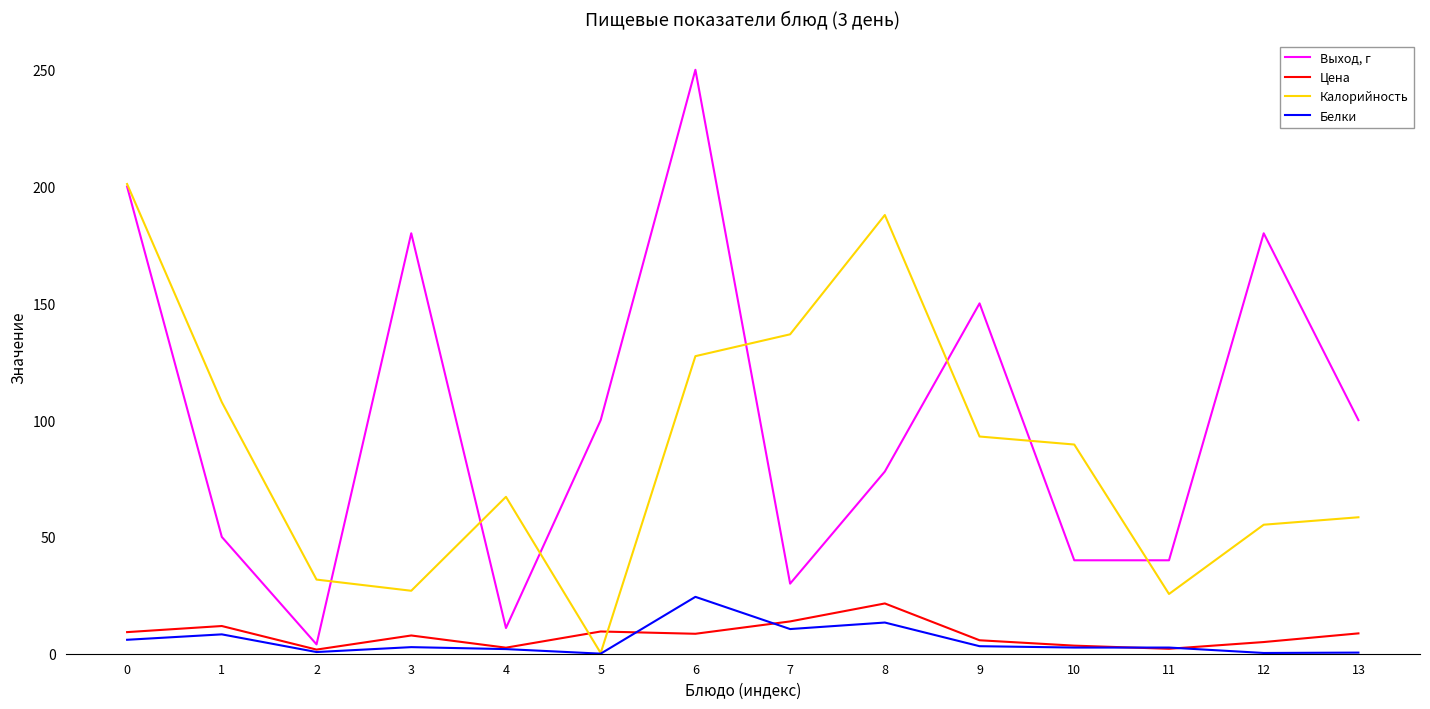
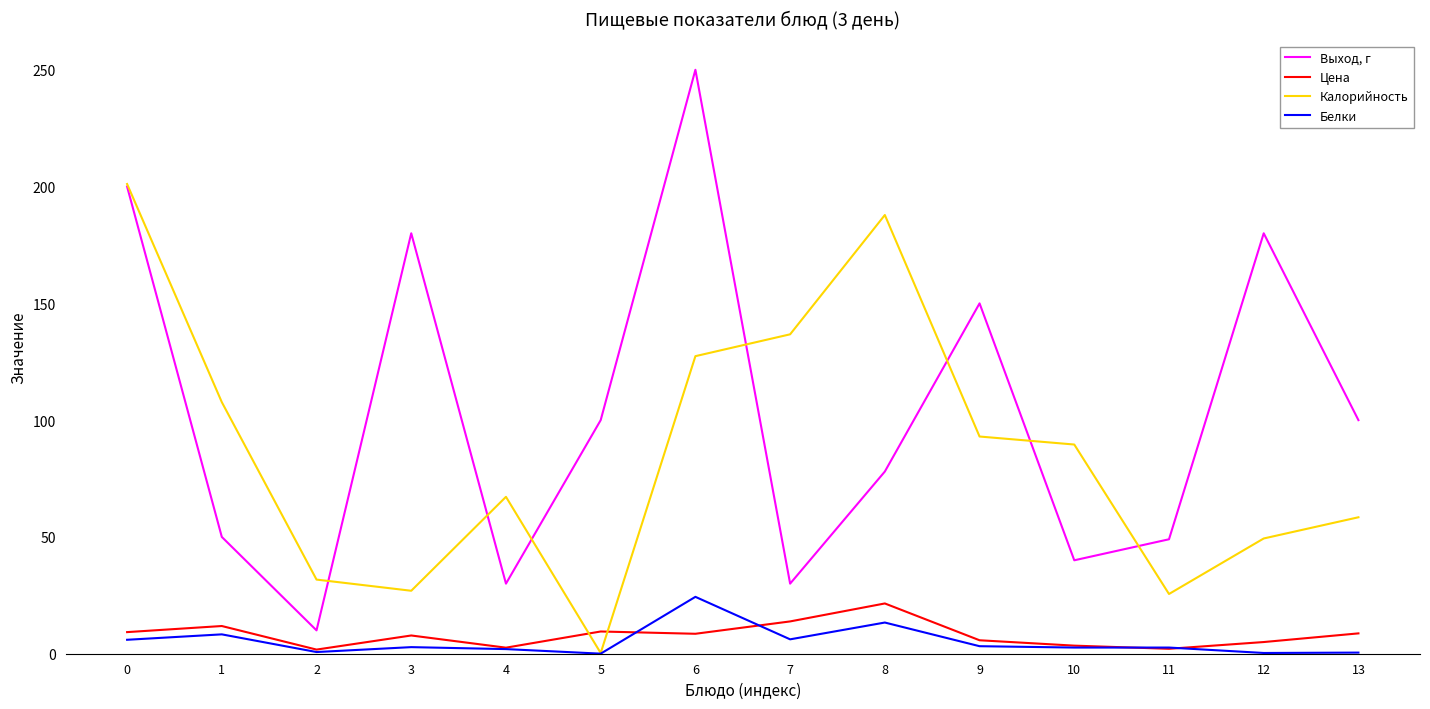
  {
    "Выход, г": {
      "0": 200,
      "1": 50,
-     "2": 4,
+     "2": 10,
      "3": 180,
-     "4": 11,
+     "4": 30,
      "5": 100,
      "6": 250,
      "7": 30,
      "8": 78,
      "9": 150,
      "10": 40,
-     "11": 40,
+     "11": 49,
      "12": 180,
      "13": 100
    },
    "Цена": {
      "0": 9,
      "1": 12,
      "3": 8,
      "5": 10,
      "6": 9,
      "7": 14,
      "8": 22,
      "9": 6,
      "12": 5,
      "13": 9
    },
    "Калорийность": {
      "0": 201,
      "1": 108,
      "2": 32,
      "3": 27,
      "4": 67,
      "6": 127,
      "7": 137,
      "8": 188,
      "9": 93,
      "10": 90,
      "11": 26,
-     "12": 55,
+     "12": 49,
      "13": 58
    },
    "Белки": {
      "0": 6,
      "1": 8,
      "3": 3,
      "6": 24,
-     "7": 11,
+     "7": 6,
      "8": 13,
      "9": 3,
      "12": 0,
      "13": 0
    }
  }
